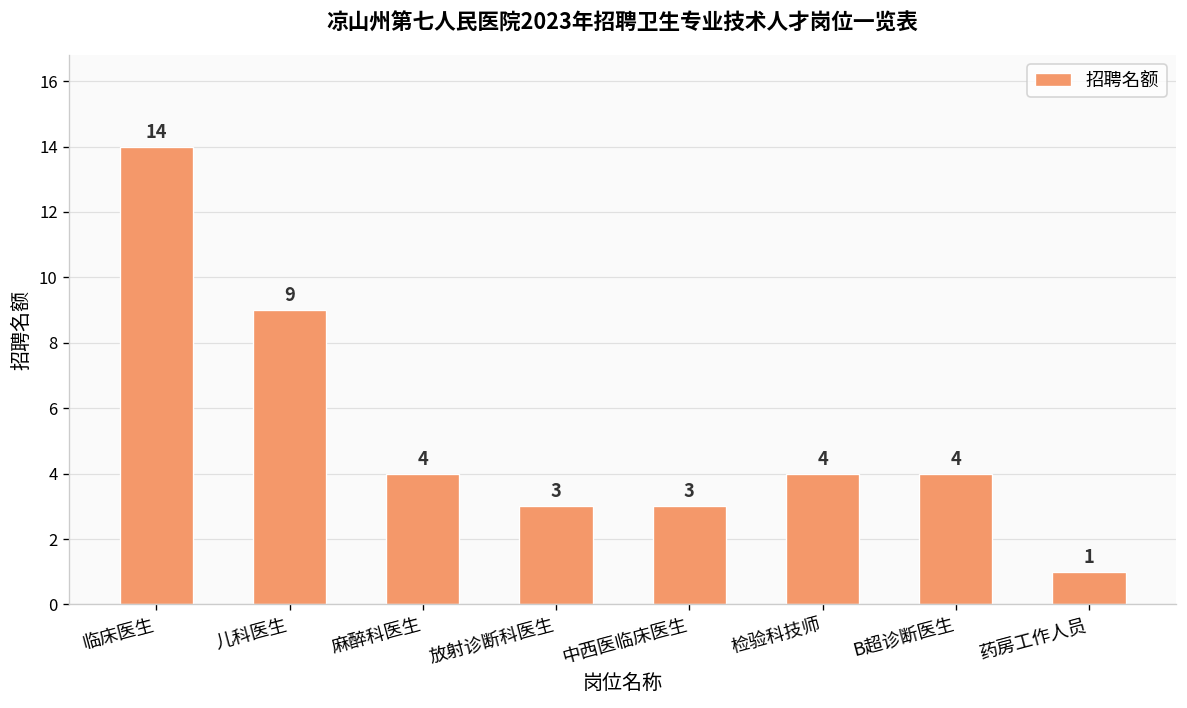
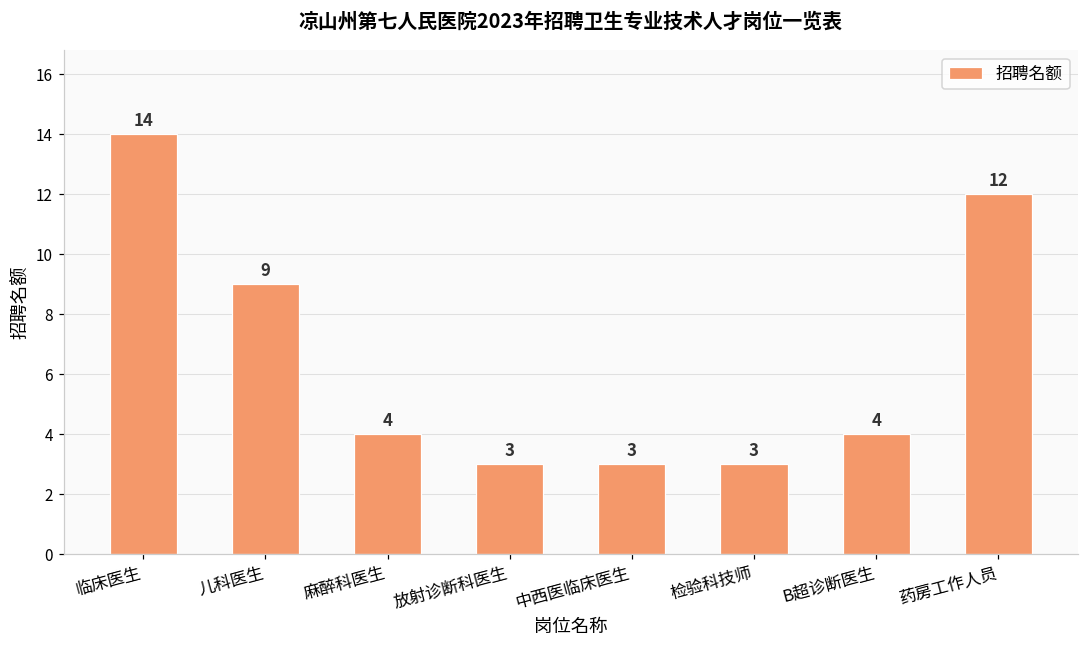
  {
    "临床医生": 14,
    "儿科医生": 9,
    "麻醉科医生": 4,
    "放射诊断科医生": 3,
    "中西医临床医生": 3,
-   "检验科技师": 4,
+   "检验科技师": 3,
    "B超诊断医生": 4,
-   "药房工作人员": 1
+   "药房工作人员": 12
  }
